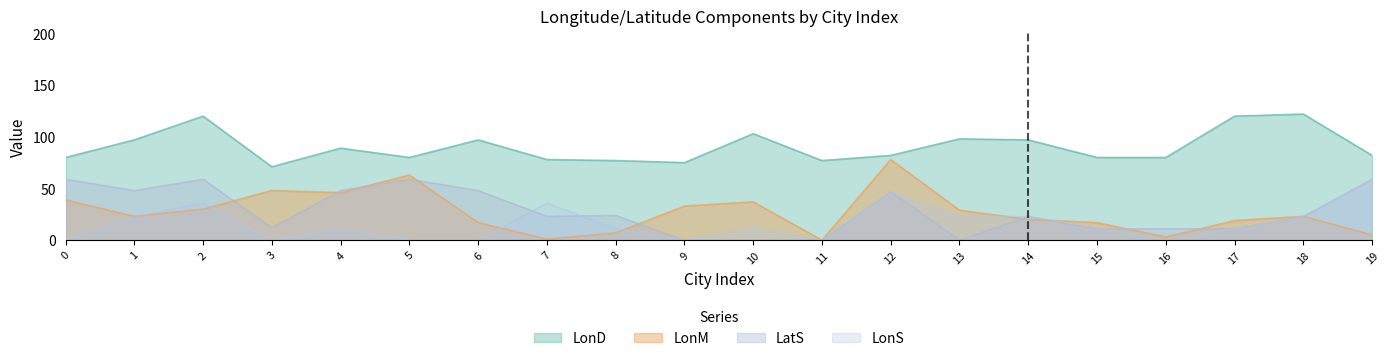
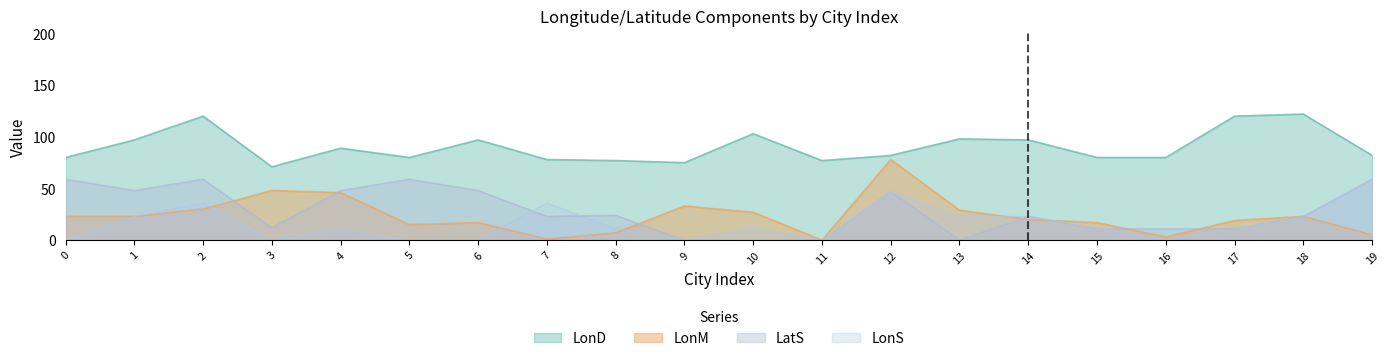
  {
    "LonM": {
-     "0": 39,
+     "0": 23,
      "2": 30,
      "3": 48,
-     "5": 63,
+     "5": 15,
      "6": 17,
      "7": 1,
      "8": 7,
      "9": 33,
-     "10": 37,
+     "10": 27,
      "12": 78,
      "13": 29,
      "14": 20,
      "15": 17,
      "16": 3,
      "17": 19,
      "19": 5
    }
  }
